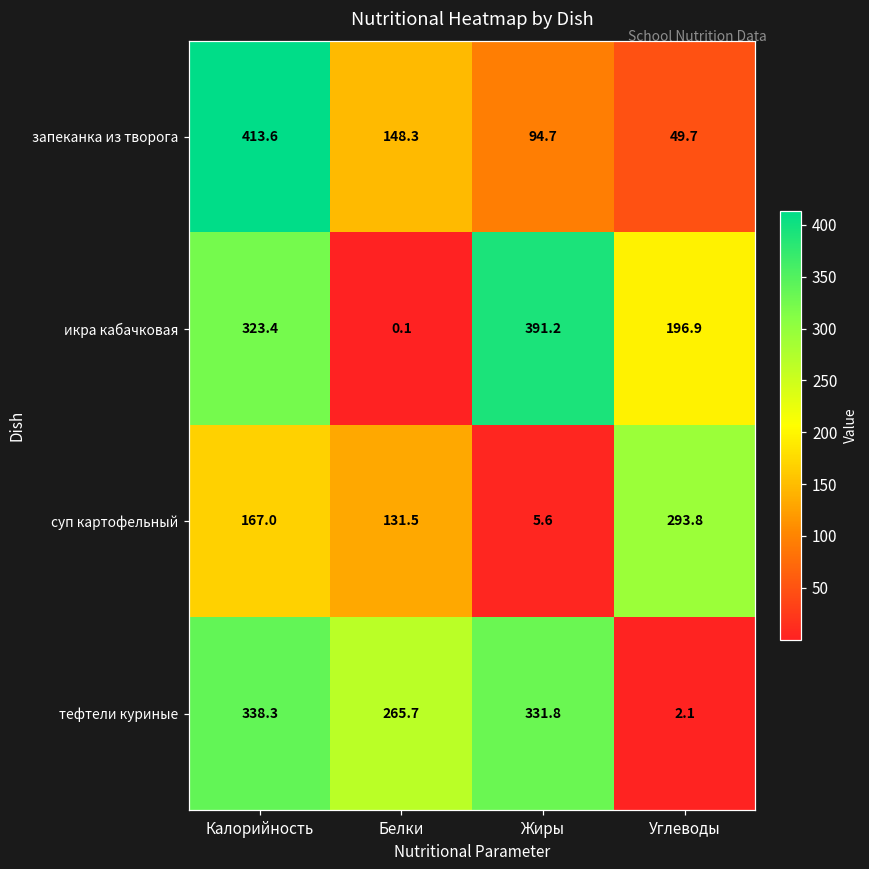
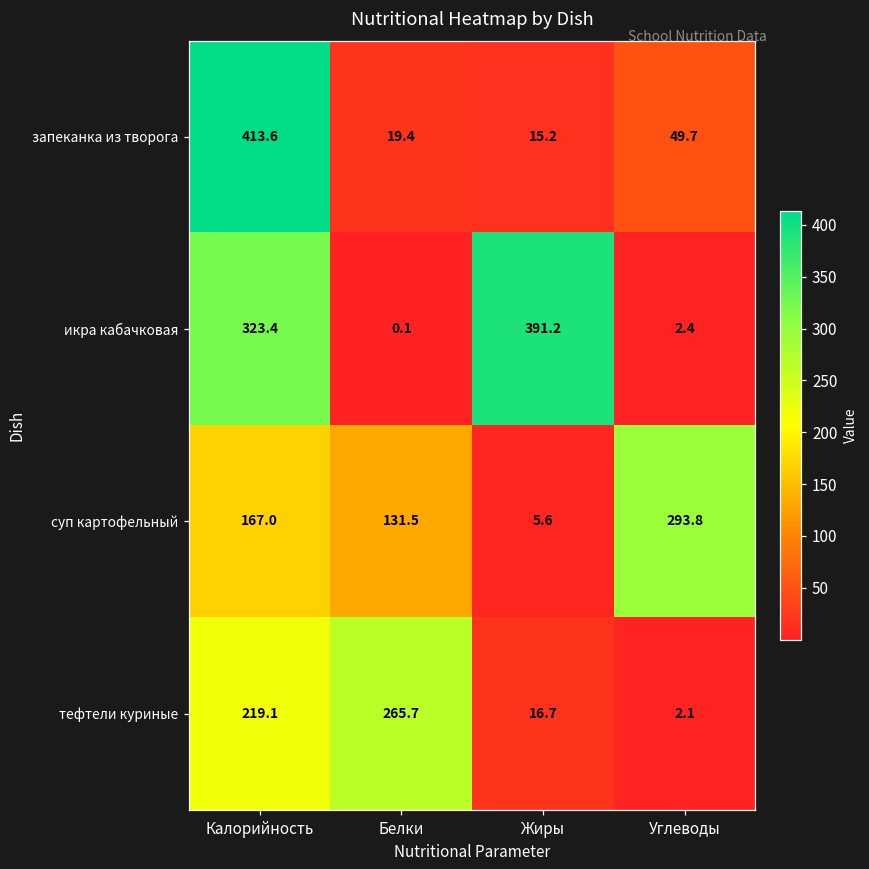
  {
    "запеканка из творога": {
      "Калорийность": 413.6,
-     "Белки": 148.3,
-     "Жиры": 94.7,
+     "Белки": 19.4,
+     "Жиры": 15.2,
      "Углеводы": 49.7
    },
    "икра кабачковая": {
      "Калорийность": 323.4,
      "Белки": 0.1,
      "Жиры": 391.2,
-     "Углеводы": 196.9
+     "Углеводы": 2.4
    },
    "суп картофельный": {
      "Калорийность": 167.0,
      "Белки": 131.5,
      "Жиры": 5.6,
      "Углеводы": 293.8
    },
    "тефтели куриные": {
-     "Калорийность": 338.3,
+     "Калорийность": 219.1,
      "Белки": 265.7,
-     "Жиры": 331.8,
+     "Жиры": 16.7,
      "Углеводы": 2.1
    }
  }
